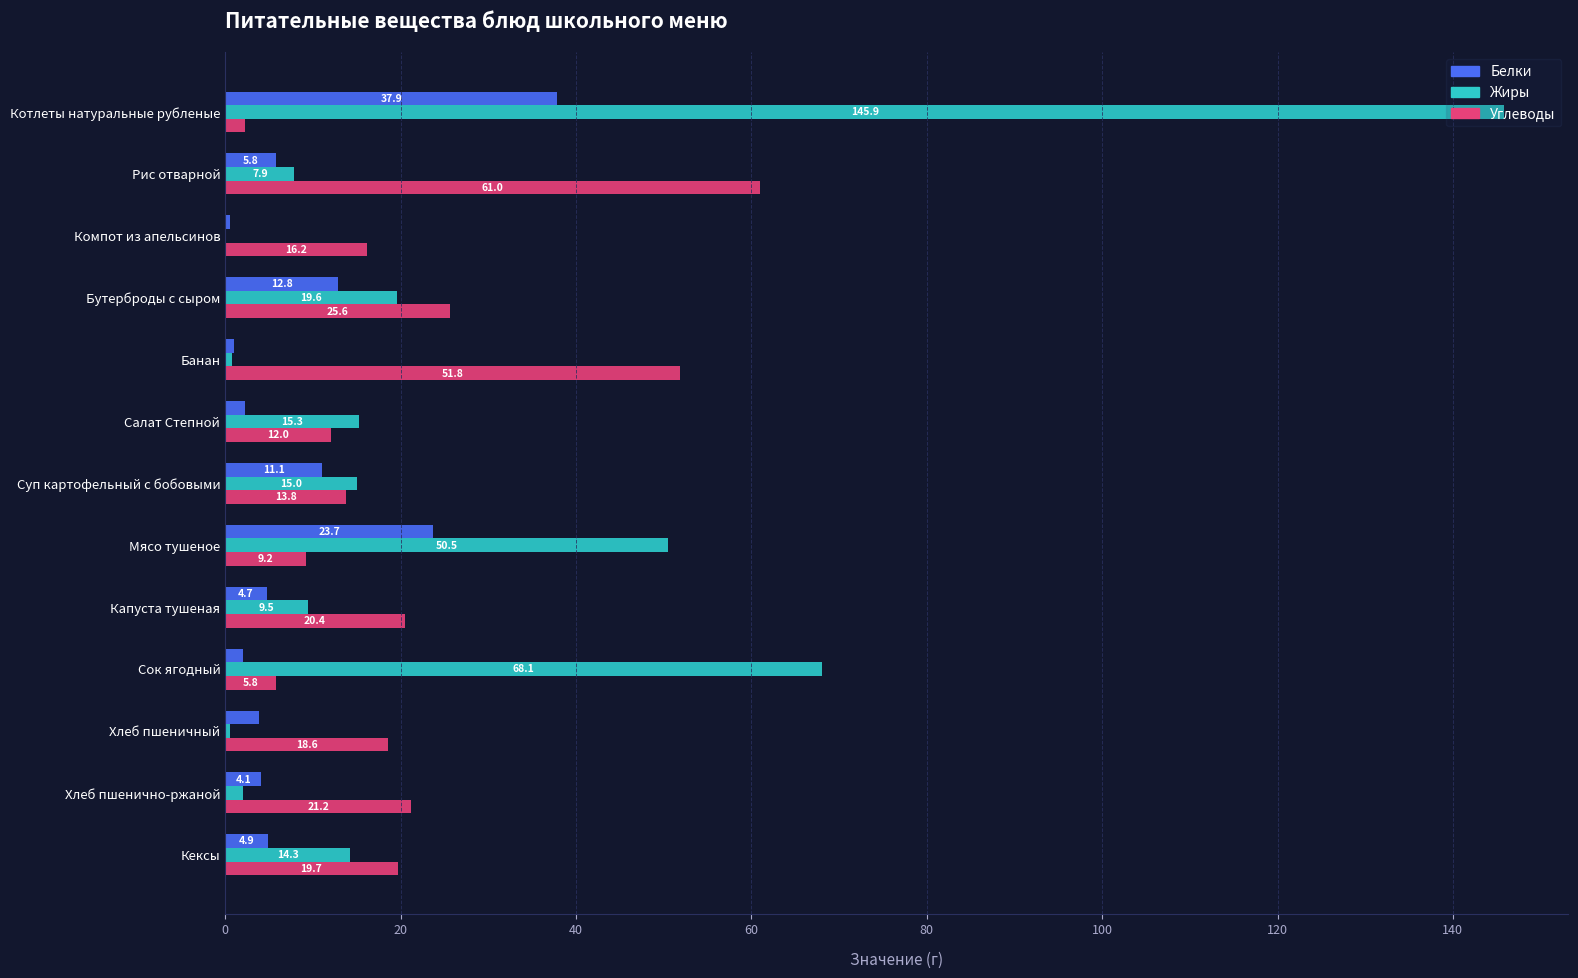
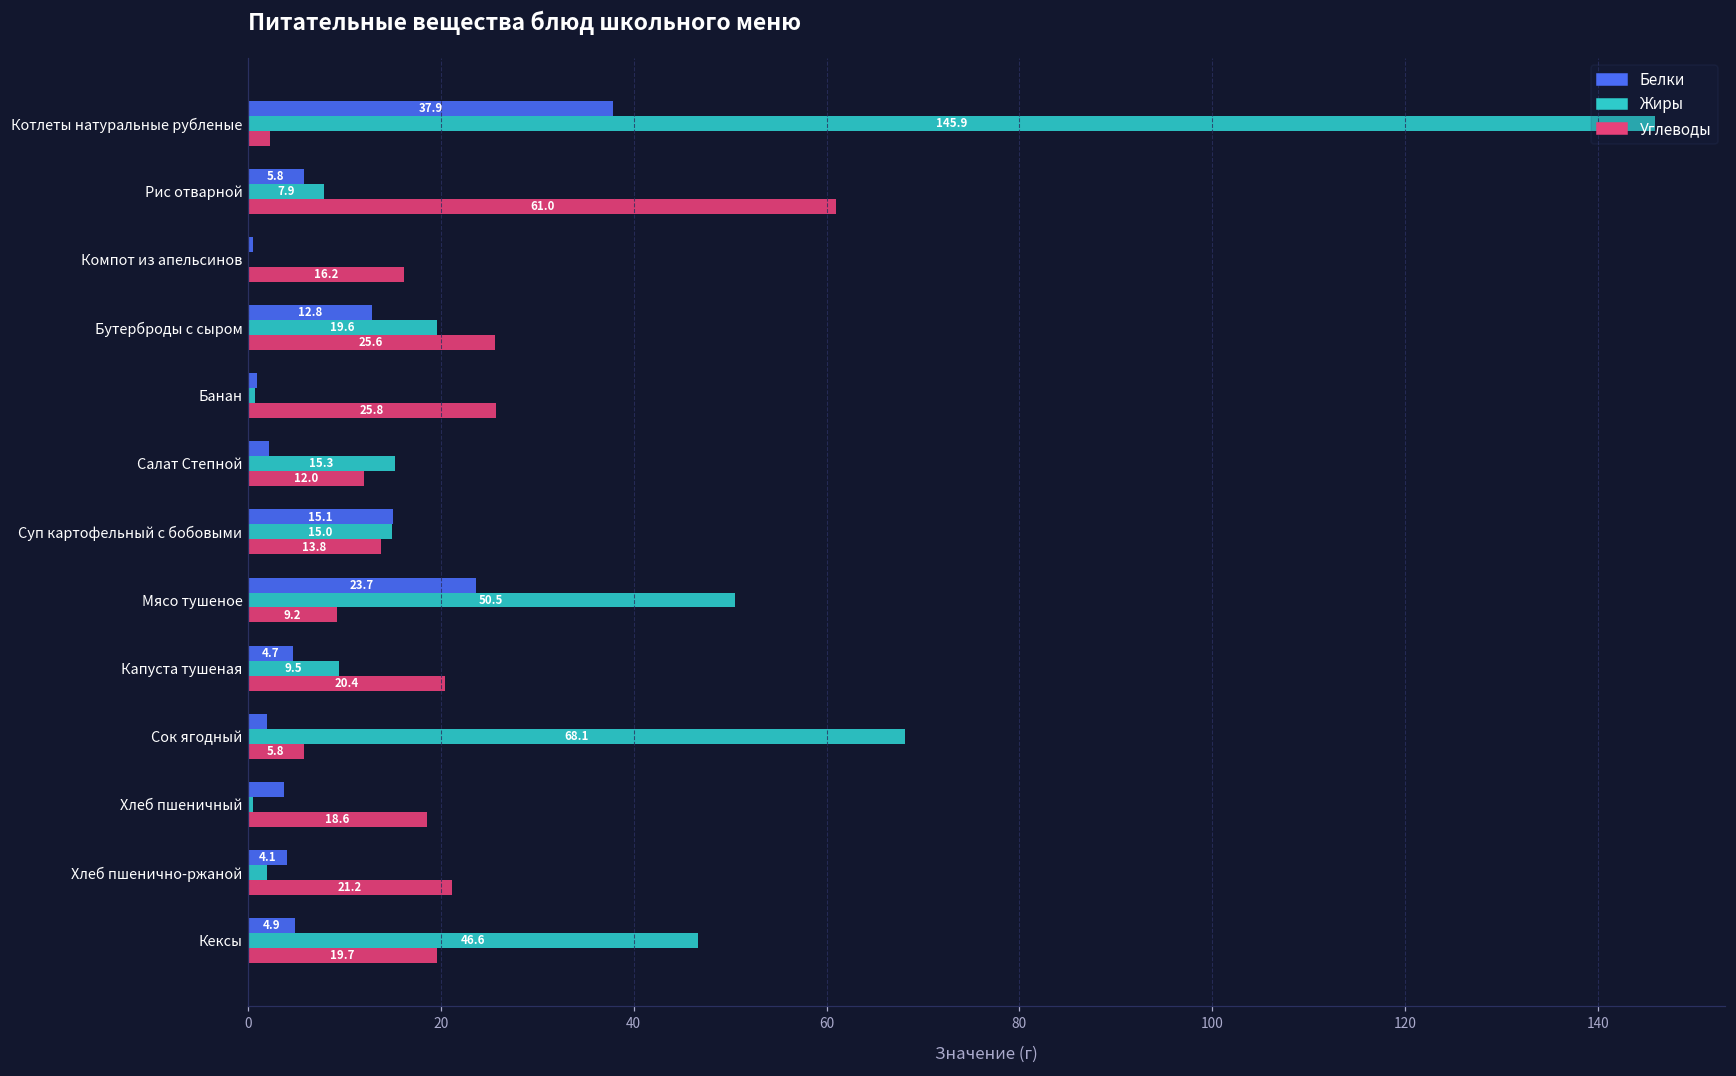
  {
    "Белки": {
      "Котлеты натуральные рубленые": 37.9,
      "Рис отварной": 5.8,
      "Бутерброды с сыром": 12.8,
-     "Суп картофельный с бобовыми": 11.1,
+     "Суп картофельный с бобовыми": 15.1,
      "Мясо тушеное": 23.7,
      "Капуста тушеная": 4.7,
      "Хлеб пшенично-ржаной": 4.1,
      "Кексы": 4.9
    },
    "Жиры": {
      "Рис отварной": 7.9,
      "Бутерброды с сыром": 19.6,
      "Салат Степной": 15.3,
      "Суп картофельный с бобовыми": 15.0,
      "Мясо тушеное": 50.5,
      "Капуста тушеная": 9.5,
      "Сок ягодный": 68.1,
-     "Кексы": 14.3
+     "Кексы": 46.6
    },
    "Углеводы": {
      "Рис отварной": 61.0,
      "Компот из апельсинов": 16.2,
      "Бутерброды с сыром": 25.6,
-     "Банан": 51.8,
+     "Банан": 25.8,
      "Салат Степной": 12.0,
      "Суп картофельный с бобовыми": 13.8,
      "Мясо тушеное": 9.2,
      "Капуста тушеная": 20.4,
      "Сок ягодный": 5.8,
      "Хлеб пшеничный": 18.6,
      "Хлеб пшенично-ржаной": 21.2,
      "Кексы": 19.7
    }
  }
